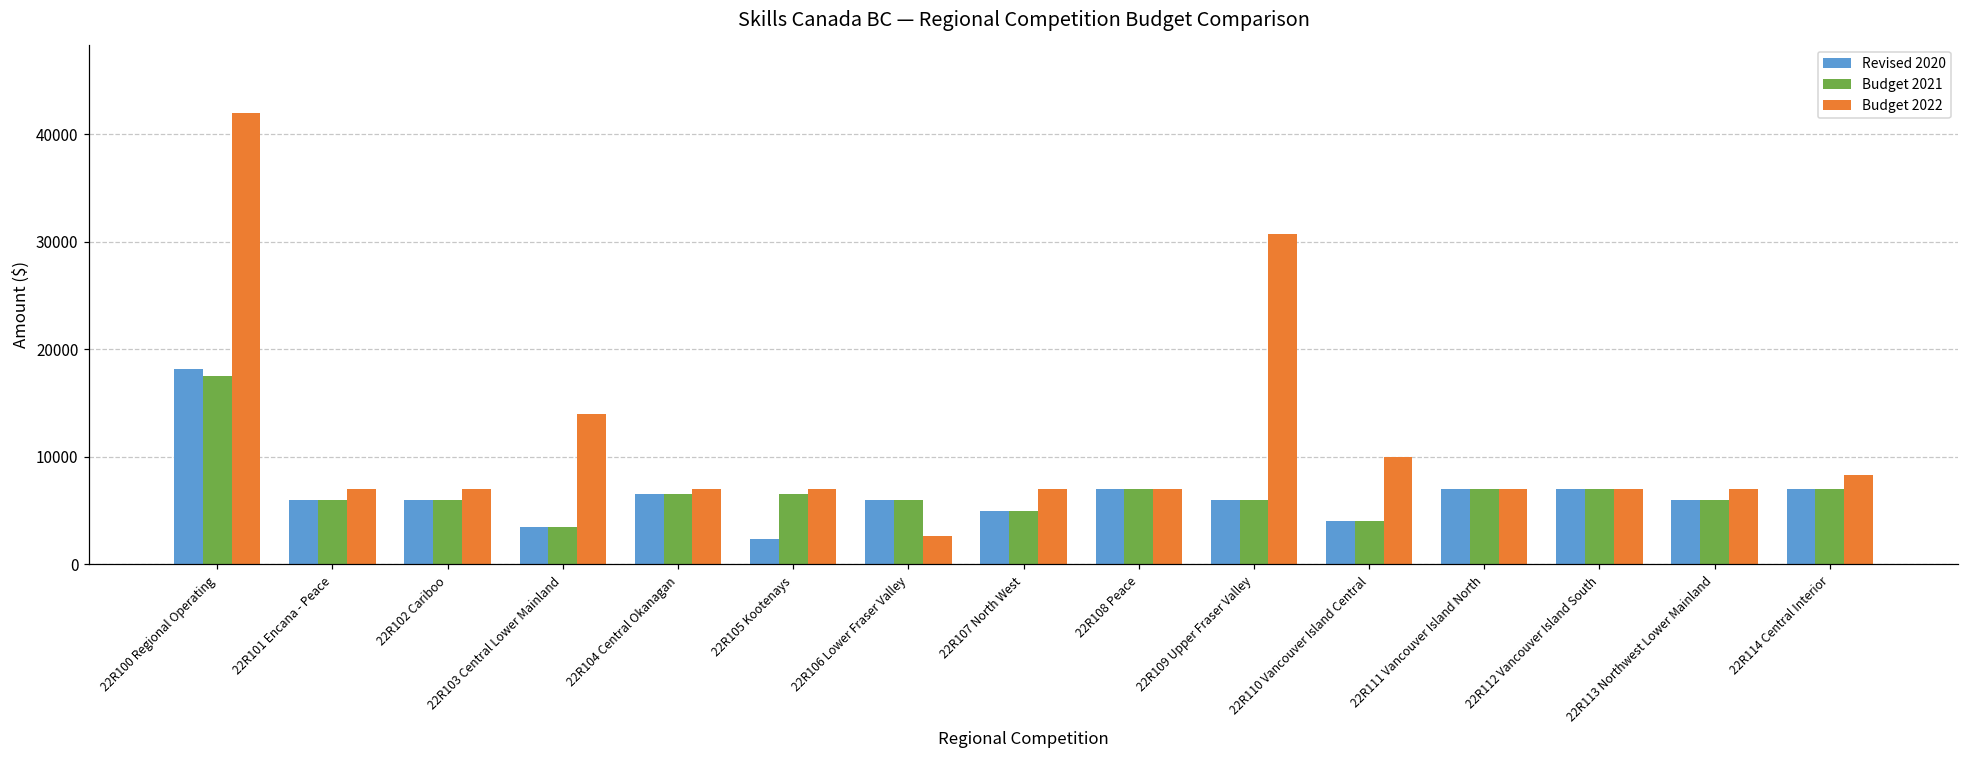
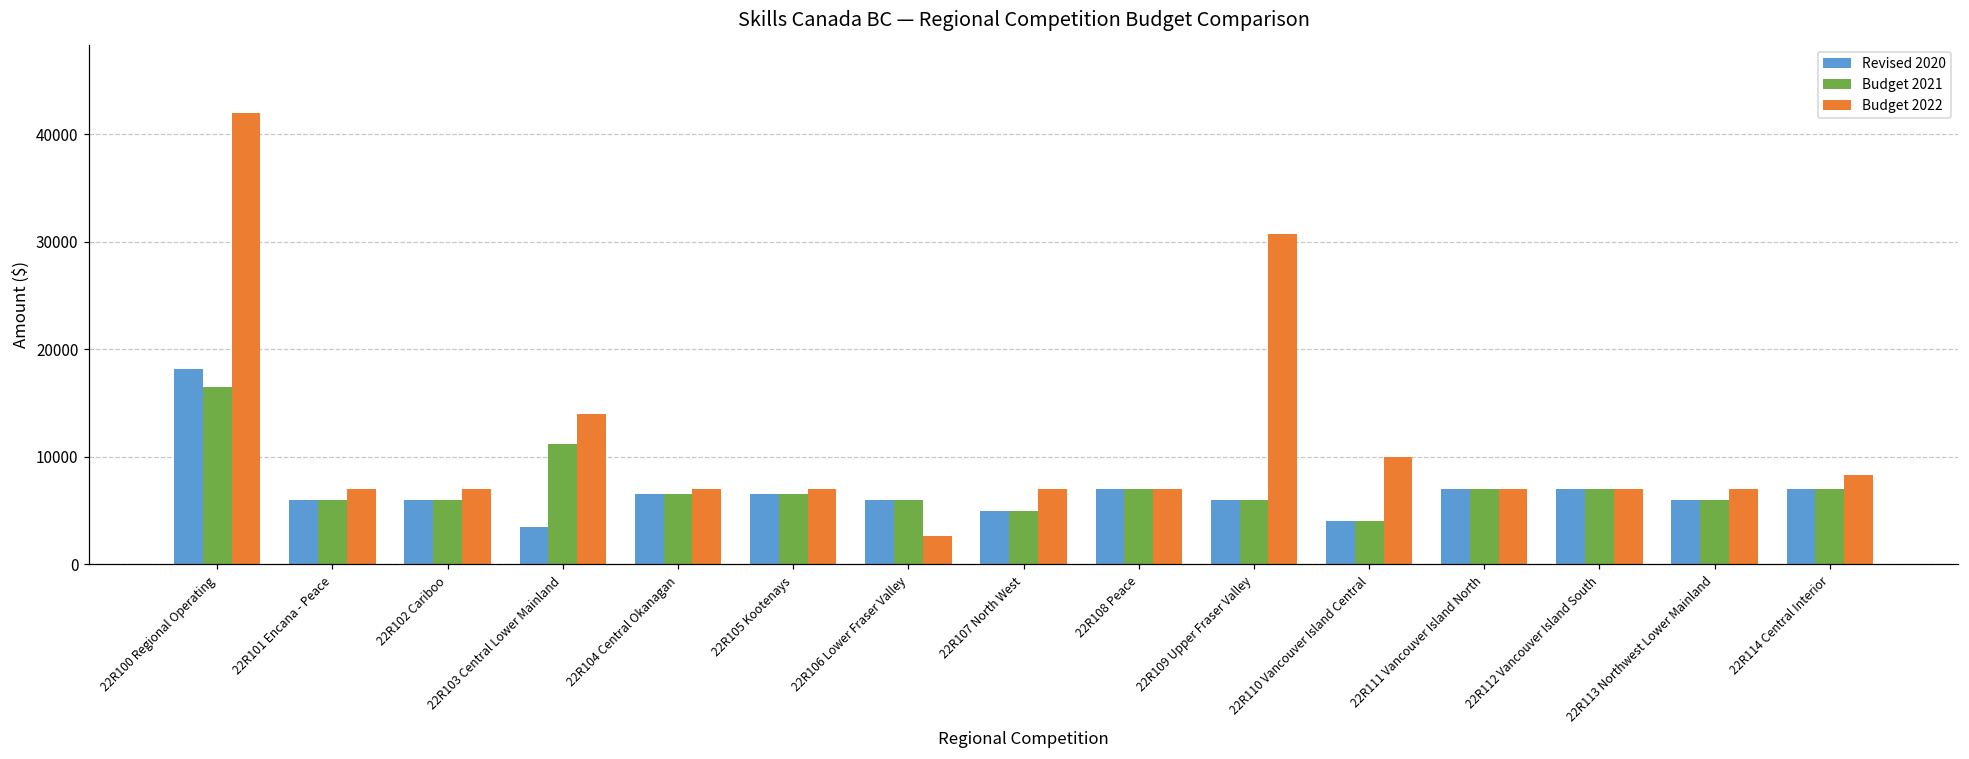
  {
    "Revised 2020": {
      "22R100 Regional Operating": 18000,
      "22R101 Encana - Peace": 6000,
      "22R102 Cariboo": 6000,
      "22R103 Central Lower Mainland": 4000,
      "22R104 Central Okanagan": 7000,
-     "22R105 Kootenays": 2000,
+     "22R105 Kootenays": 7000,
      "22R106 Lower Fraser Valley": 6000,
      "22R107 North West": 5000,
      "22R108 Peace": 7000,
      "22R109 Upper Fraser Valley": 6000,
      "22R110 Vancouver Island Central": 4000,
      "22R111 Vancouver Island North": 7000,
      "22R112 Vancouver Island South": 7000,
      "22R113 Northwest Lower Mainland": 6000,
      "22R114 Central Interior": 7000
    },
    "Budget 2021": {
-     "22R100 Regional Operating": 18000,
+     "22R100 Regional Operating": 17000,
      "22R101 Encana - Peace": 6000,
      "22R102 Cariboo": 6000,
-     "22R103 Central Lower Mainland": 4000,
+     "22R103 Central Lower Mainland": 11000,
      "22R104 Central Okanagan": 7000,
      "22R105 Kootenays": 7000,
      "22R106 Lower Fraser Valley": 6000,
      "22R107 North West": 5000,
      "22R108 Peace": 7000,
      "22R109 Upper Fraser Valley": 6000,
      "22R110 Vancouver Island Central": 4000,
      "22R111 Vancouver Island North": 7000,
      "22R112 Vancouver Island South": 7000,
      "22R113 Northwest Lower Mainland": 6000,
      "22R114 Central Interior": 7000
    },
    "Budget 2022": {
      "22R100 Regional Operating": 42000,
      "22R101 Encana - Peace": 7000,
      "22R102 Cariboo": 7000,
      "22R103 Central Lower Mainland": 14000,
      "22R104 Central Okanagan": 7000,
      "22R105 Kootenays": 7000,
      "22R106 Lower Fraser Valley": 3000,
      "22R107 North West": 7000,
      "22R108 Peace": 7000,
      "22R109 Upper Fraser Valley": 31000,
      "22R110 Vancouver Island Central": 10000,
      "22R111 Vancouver Island North": 7000,
      "22R112 Vancouver Island South": 7000,
      "22R113 Northwest Lower Mainland": 7000,
      "22R114 Central Interior": 8000
    }
  }
